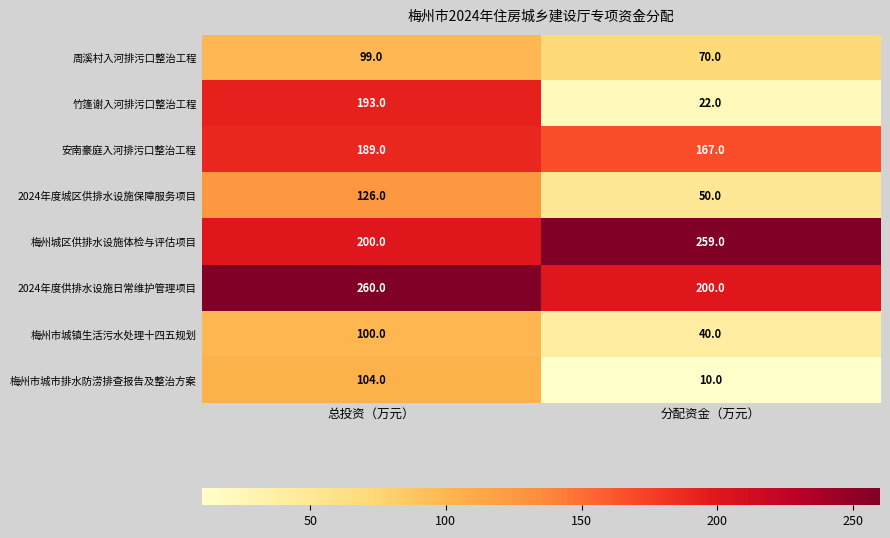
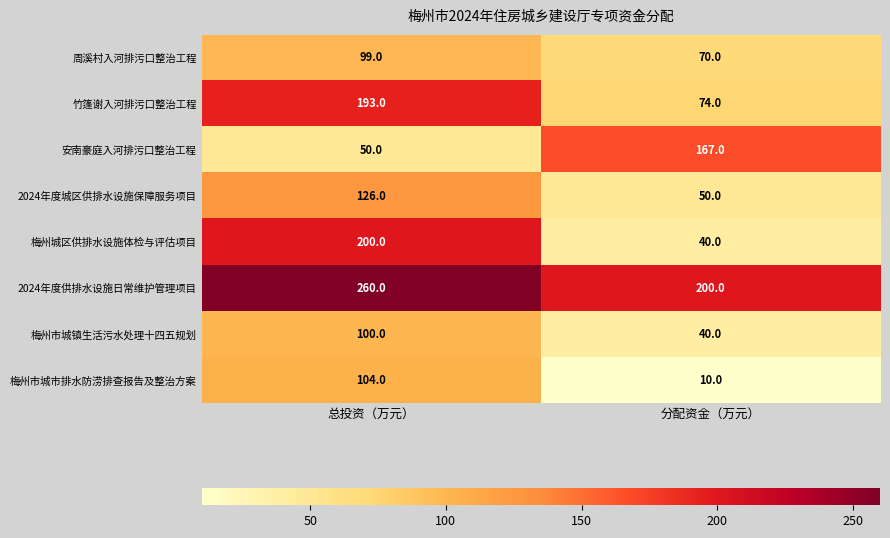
  {
    "周溪村入河排污口整治工程": {
      "总投资（万元）": 99.0,
      "分配资金（万元）": 70.0
    },
    "竹篷谢入河排污口整治工程": {
      "总投资（万元）": 193.0,
-     "分配资金（万元）": 22.0
+     "分配资金（万元）": 74.0
    },
    "安南豪庭入河排污口整治工程": {
-     "总投资（万元）": 189.0,
+     "总投资（万元）": 50.0,
      "分配资金（万元）": 167.0
    },
    "2024年度城区供排水设施保障服务项目": {
      "总投资（万元）": 126.0,
      "分配资金（万元）": 50.0
    },
    "梅州城区供排水设施体检与评估项目": {
      "总投资（万元）": 200.0,
-     "分配资金（万元）": 259.0
+     "分配资金（万元）": 40.0
    },
    "2024年度供排水设施日常维护管理项目": {
      "总投资（万元）": 260.0,
      "分配资金（万元）": 200.0
    },
    "梅州市城镇生活污水处理十四五规划": {
      "总投资（万元）": 100.0,
      "分配资金（万元）": 40.0
    },
    "梅州市城市排水防涝排查报告及整治方案": {
      "总投资（万元）": 104.0,
      "分配资金（万元）": 10.0
    }
  }
